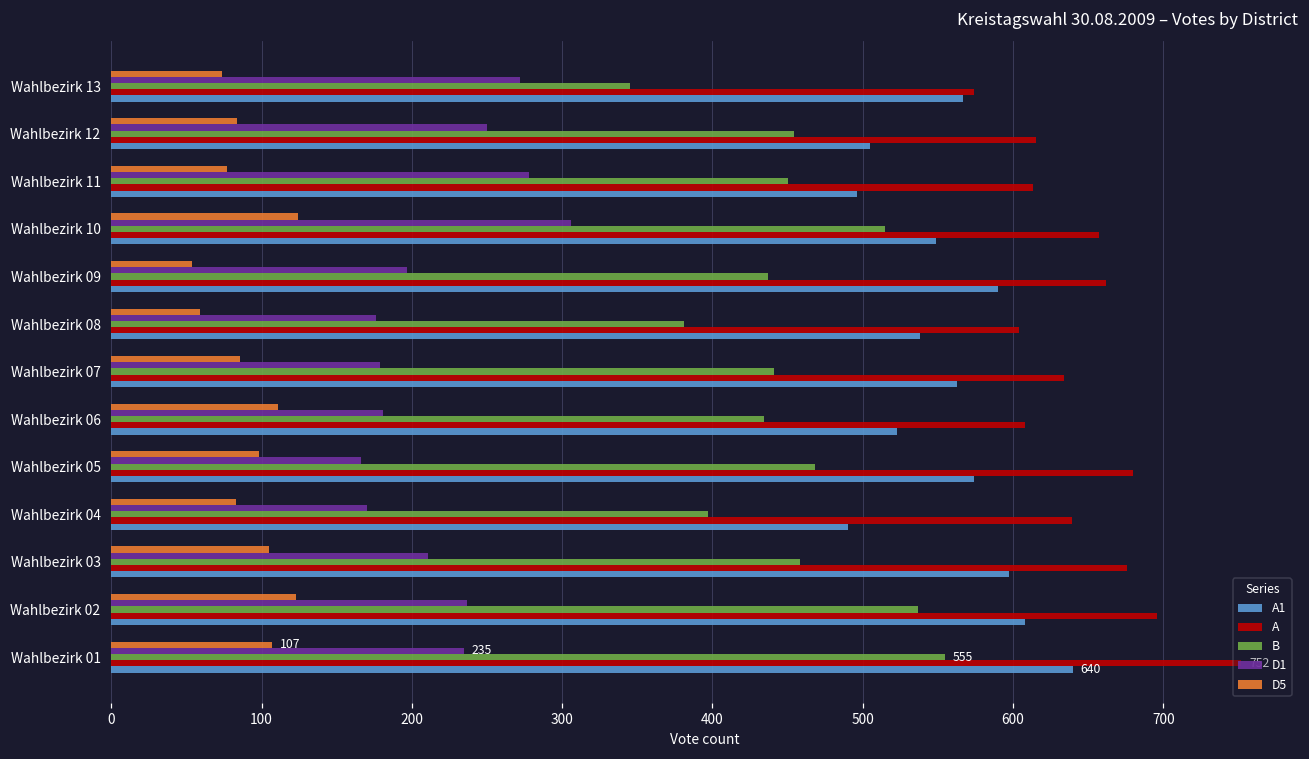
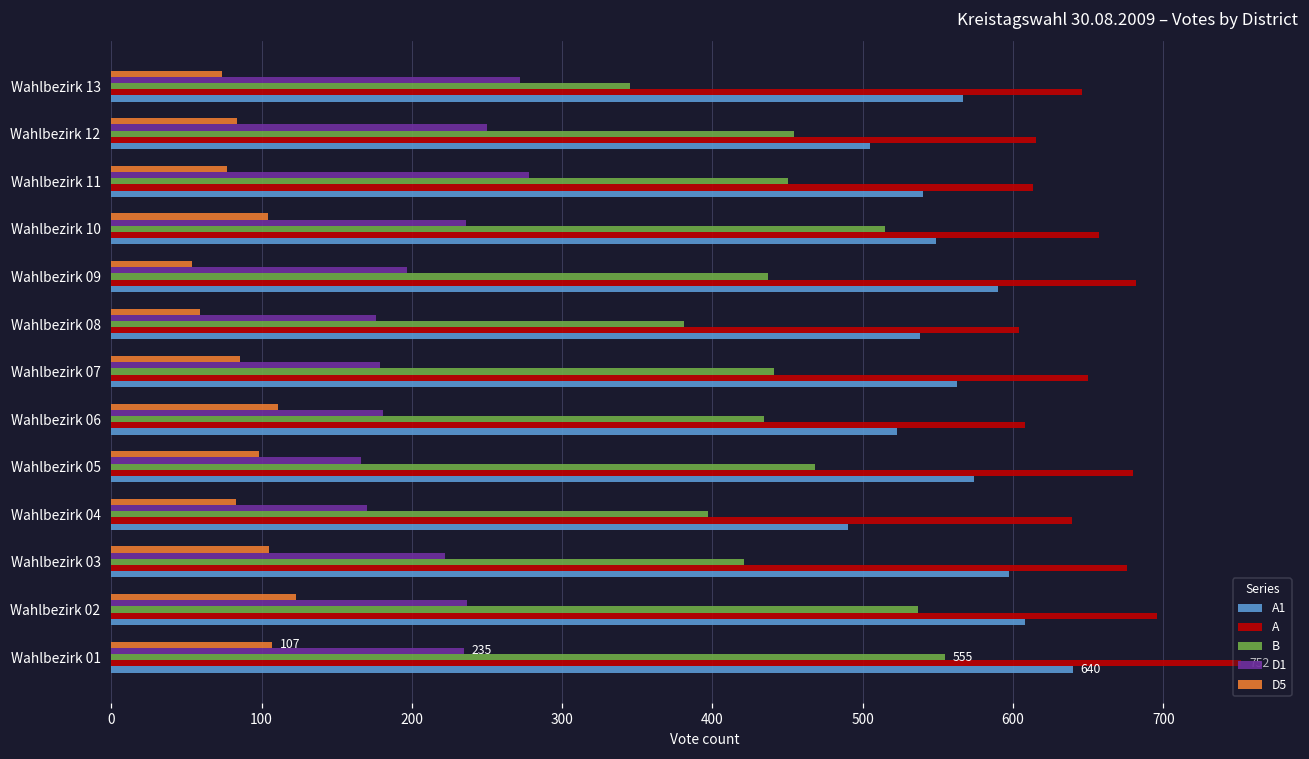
  {
    "A1": {
      "Wahlbezirk 13": 567,
      "Wahlbezirk 12": 505,
-     "Wahlbezirk 11": 496,
+     "Wahlbezirk 11": 540,
      "Wahlbezirk 10": 549,
      "Wahlbezirk 09": 590,
      "Wahlbezirk 08": 538,
      "Wahlbezirk 07": 563,
      "Wahlbezirk 06": 523,
      "Wahlbezirk 05": 574,
      "Wahlbezirk 04": 490,
      "Wahlbezirk 03": 597,
      "Wahlbezirk 02": 608
    },
    "A": {
-     "Wahlbezirk 13": 574,
+     "Wahlbezirk 13": 646,
      "Wahlbezirk 12": 615,
      "Wahlbezirk 11": 613,
      "Wahlbezirk 10": 657,
-     "Wahlbezirk 09": 662,
+     "Wahlbezirk 09": 682,
      "Wahlbezirk 08": 604,
-     "Wahlbezirk 07": 634,
+     "Wahlbezirk 07": 650,
      "Wahlbezirk 06": 608,
      "Wahlbezirk 05": 680,
      "Wahlbezirk 04": 639,
      "Wahlbezirk 03": 676,
      "Wahlbezirk 02": 696
    },
    "B": {
      "Wahlbezirk 13": 345,
      "Wahlbezirk 12": 454,
      "Wahlbezirk 11": 450,
      "Wahlbezirk 10": 515,
      "Wahlbezirk 09": 437,
      "Wahlbezirk 08": 381,
      "Wahlbezirk 07": 441,
      "Wahlbezirk 06": 434,
      "Wahlbezirk 05": 468,
      "Wahlbezirk 04": 397,
-     "Wahlbezirk 03": 458,
+     "Wahlbezirk 03": 421,
      "Wahlbezirk 02": 537
    },
    "D1": {
      "Wahlbezirk 13": 272,
      "Wahlbezirk 12": 250,
      "Wahlbezirk 11": 278,
-     "Wahlbezirk 10": 306,
+     "Wahlbezirk 10": 236,
      "Wahlbezirk 09": 197,
      "Wahlbezirk 08": 176,
      "Wahlbezirk 07": 179,
      "Wahlbezirk 06": 181,
      "Wahlbezirk 05": 166,
      "Wahlbezirk 04": 170,
-     "Wahlbezirk 03": 211,
+     "Wahlbezirk 03": 222,
      "Wahlbezirk 02": 237
    },
    "D5": {
      "Wahlbezirk 13": 74,
      "Wahlbezirk 12": 84,
      "Wahlbezirk 11": 77,
-     "Wahlbezirk 10": 124,
+     "Wahlbezirk 10": 104,
      "Wahlbezirk 09": 54,
      "Wahlbezirk 08": 59,
      "Wahlbezirk 07": 86,
      "Wahlbezirk 06": 111,
      "Wahlbezirk 05": 98,
      "Wahlbezirk 04": 83,
      "Wahlbezirk 03": 105,
      "Wahlbezirk 02": 123
    }
  }
